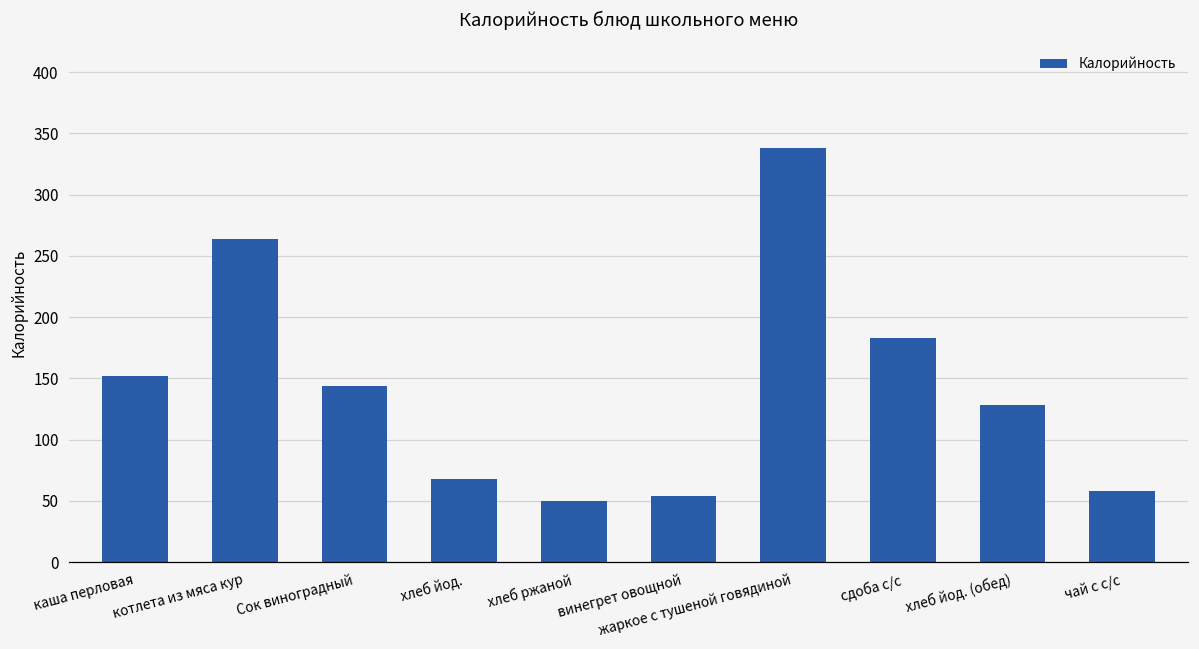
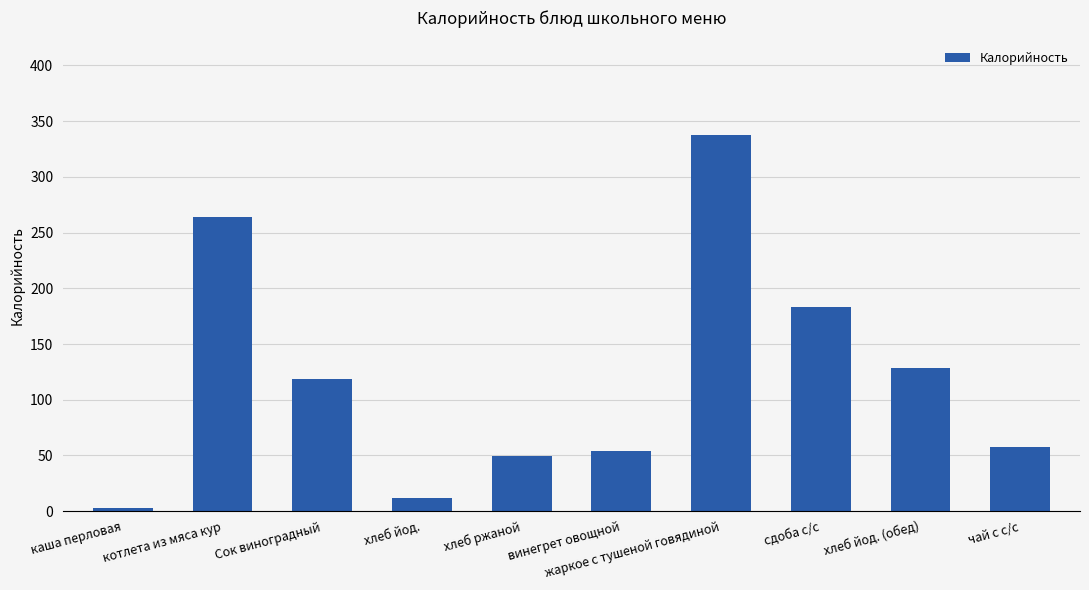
  {
-   "каша перловая": 152,
+   "каша перловая": 3,
    "котлета из мяса кур": 264,
-   "Сок виноградный": 144,
-   "хлеб йод.": 68,
+   "Сок виноградный": 119,
+   "хлеб йод.": 12,
    "хлеб ржаной": 50,
    "винегрет овощной": 54,
    "жаркое с тушеной говядиной": 338,
    "сдоба с/с": 183,
    "хлеб йод. (обед)": 128,
    "чай с с/с": 58
  }
